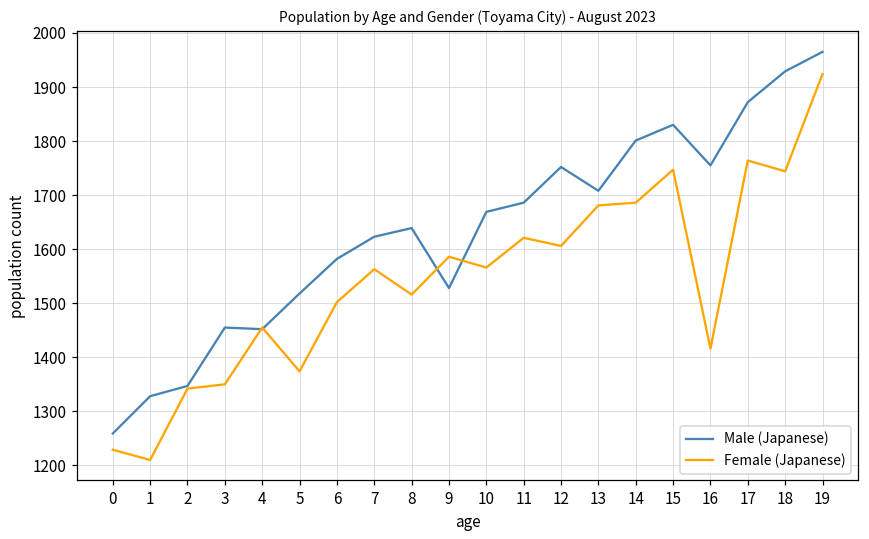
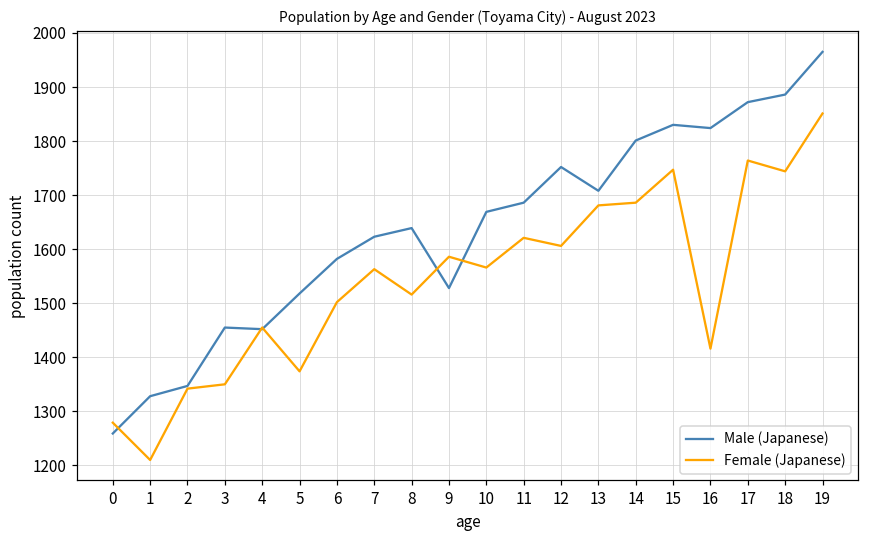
  {
    "Male (Japanese)": {
      "0": 1260,
      "1": 1330,
      "3": 1460,
      "5": 1520,
      "6": 1580,
      "7": 1620,
      "8": 1640,
      "9": 1530,
      "10": 1670,
      "11": 1690,
      "12": 1750,
      "13": 1710,
      "14": 1800,
      "15": 1830,
-     "16": 1760,
+     "16": 1820,
      "17": 1870,
-     "18": 1930,
+     "18": 1890,
      "19": 1970
    },
    "Female (Japanese)": {
-     "0": 1230,
+     "0": 1280,
      "1": 1210,
      "3": 1350,
      "5": 1370,
      "6": 1500,
      "7": 1560,
      "8": 1520,
      "9": 1590,
      "10": 1570,
      "11": 1620,
      "12": 1610,
      "13": 1680,
      "14": 1690,
      "15": 1750,
      "16": 1420,
      "17": 1760,
      "18": 1740,
-     "19": 1920
+     "19": 1850
    }
  }
